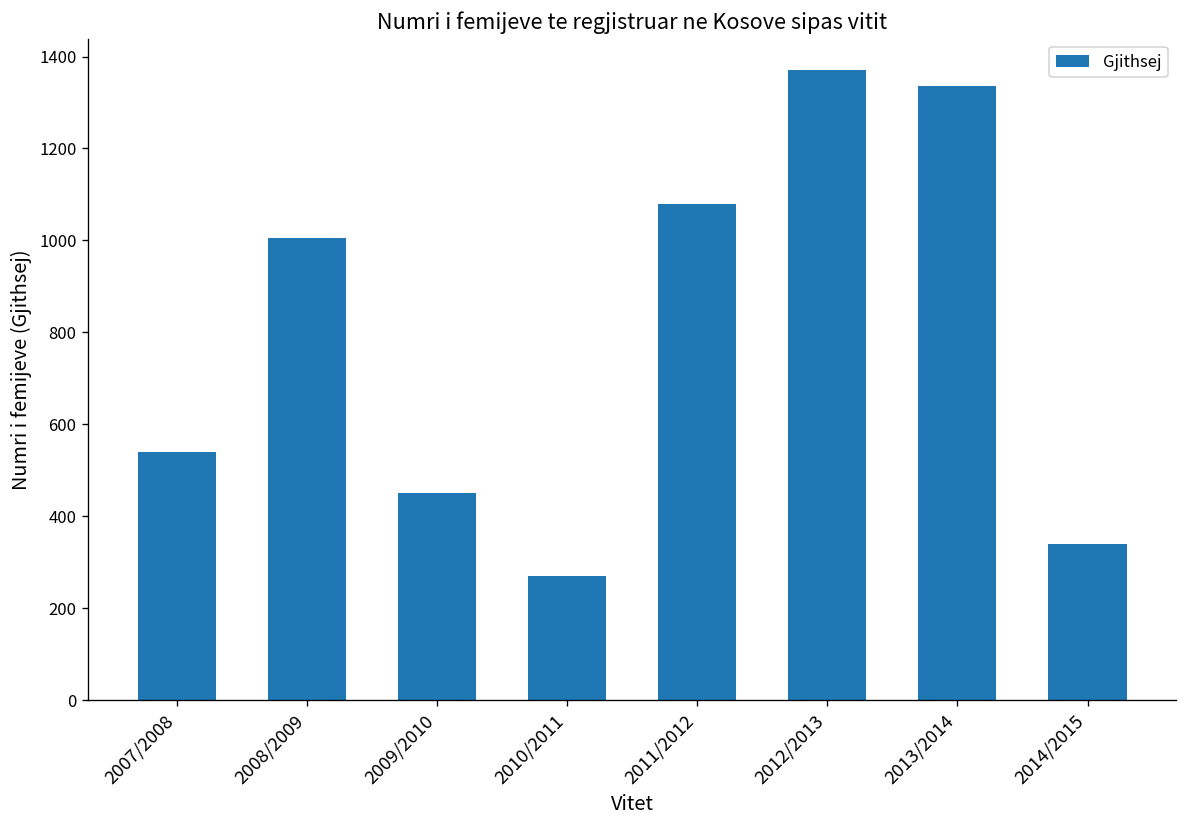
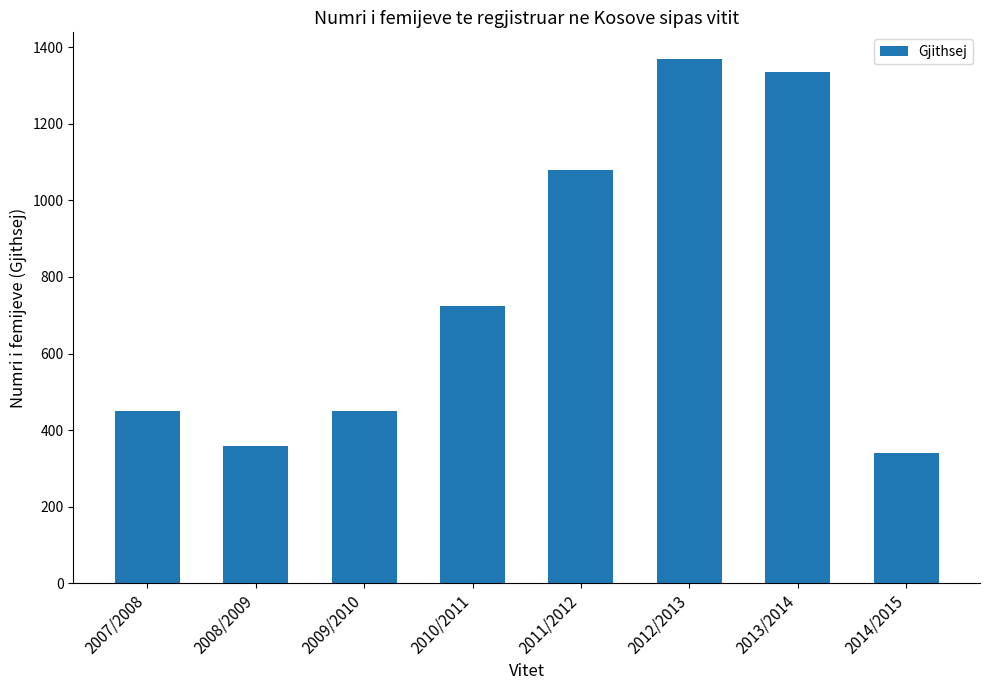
  {
-   "2007/2008": 540,
-   "2008/2009": 1010,
+   "2007/2008": 450,
+   "2008/2009": 360,
    "2009/2010": 450,
-   "2010/2011": 270,
+   "2010/2011": 730,
    "2011/2012": 1080,
    "2012/2013": 1370,
    "2013/2014": 1340,
    "2014/2015": 340
  }
